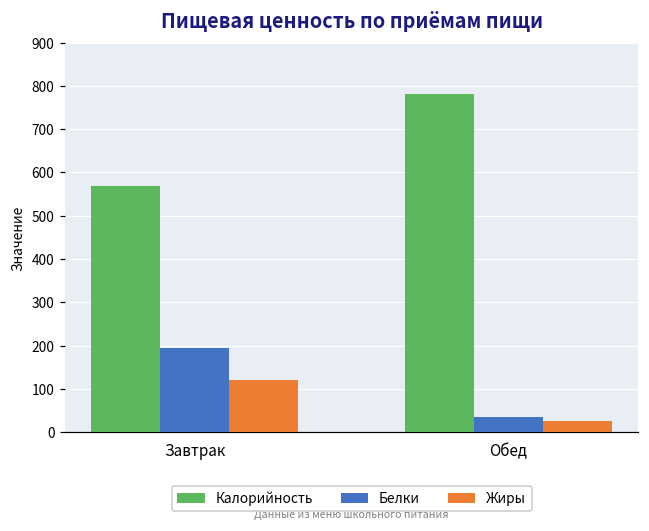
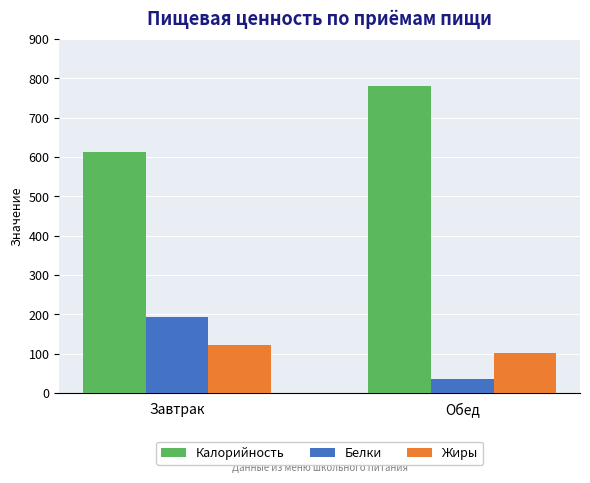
  {
    "Калорийность": {
-     "Завтрак": 570,
+     "Завтрак": 610,
      "Обед": 780
    },
    "Белки": {
      "Завтрак": 190,
      "Обед": 30
    },
    "Жиры": {
      "Завтрак": 120,
-     "Обед": 30
+     "Обед": 100
    }
  }
